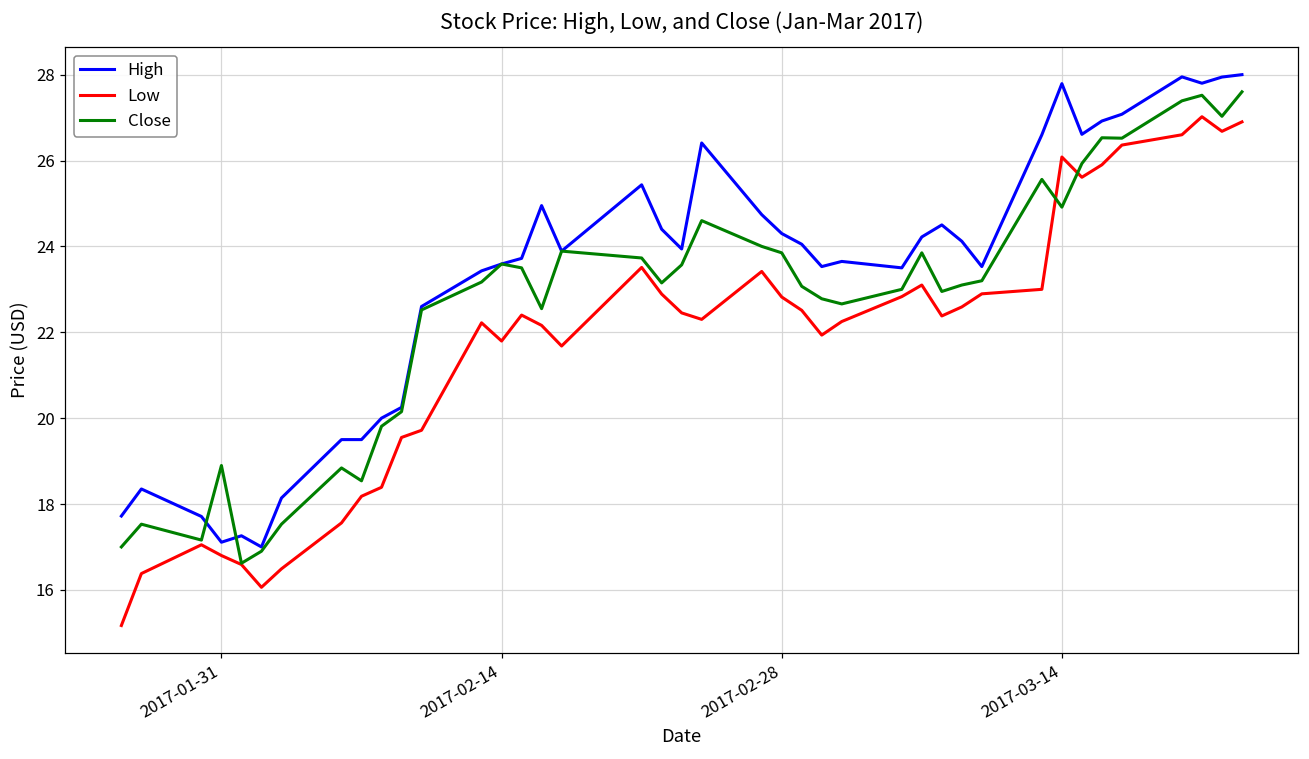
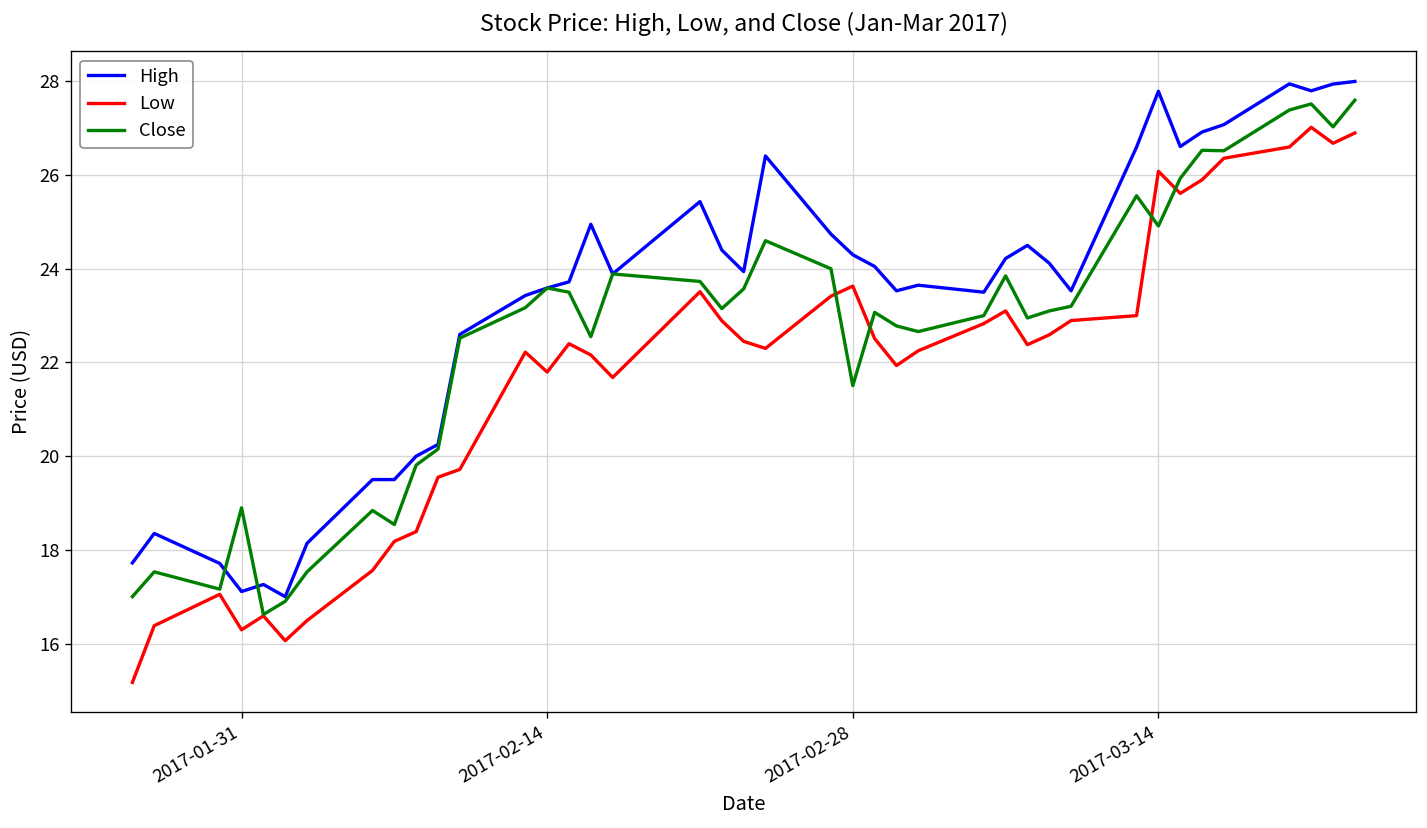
  {
    "High": {
      "2017-01-31": 17.1,
      "2017-02-28": 24.3,
      "2017-03-14": 27.8
    },
    "Low": {
-     "2017-01-31": 16.8,
+     "2017-01-31": 16.3,
      "2017-02-14": 21.8,
-     "2017-02-28": 22.8,
+     "2017-02-28": 23.6,
      "2017-03-14": 26.1
    },
    "Close": {
      "2017-01-31": 18.9,
-     "2017-02-28": 23.9,
+     "2017-02-28": 21.5,
      "2017-03-14": 24.9
    }
  }
